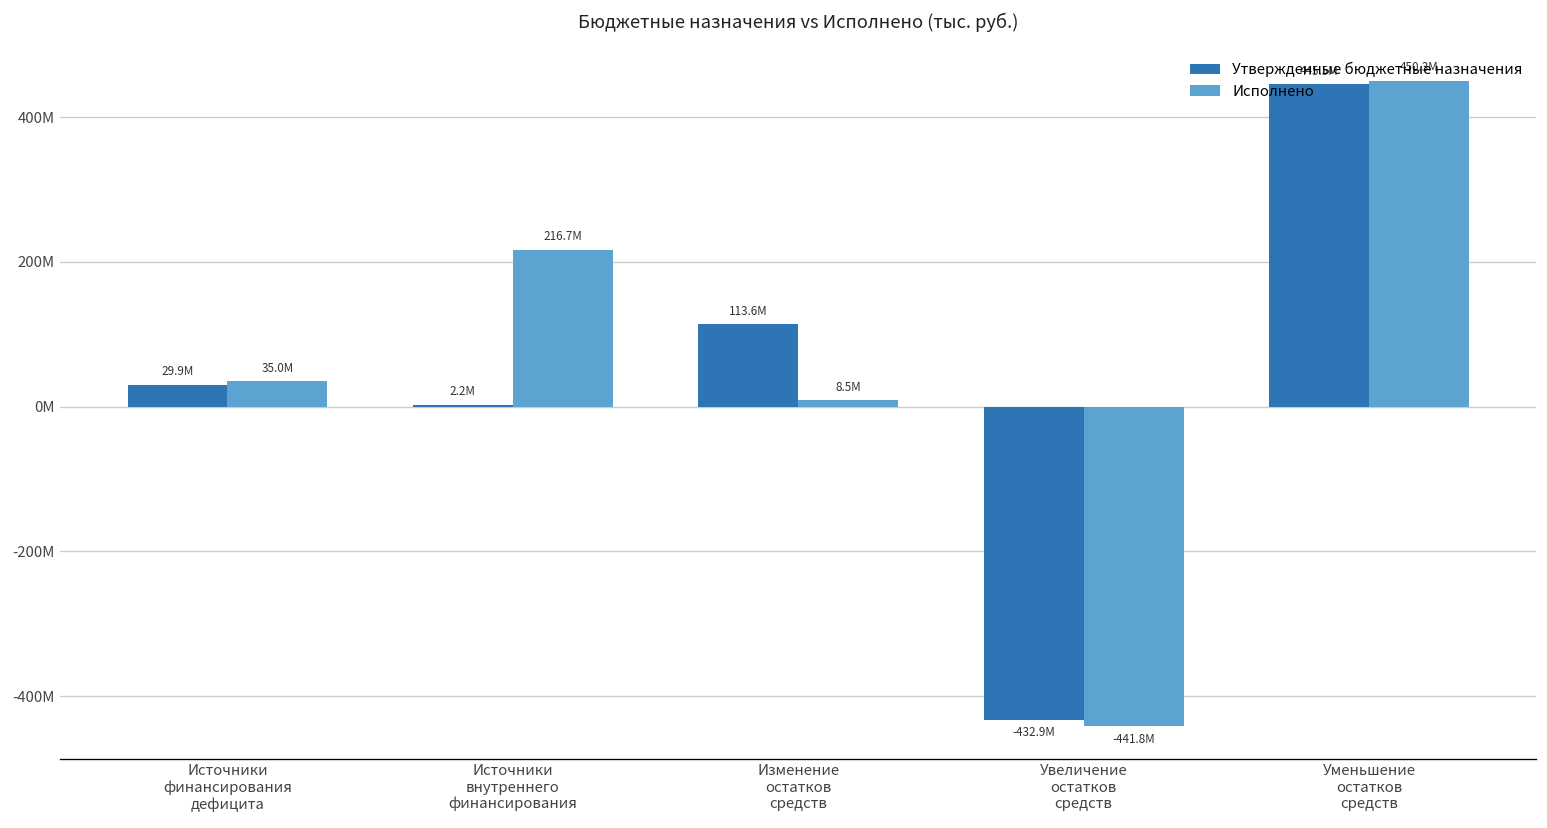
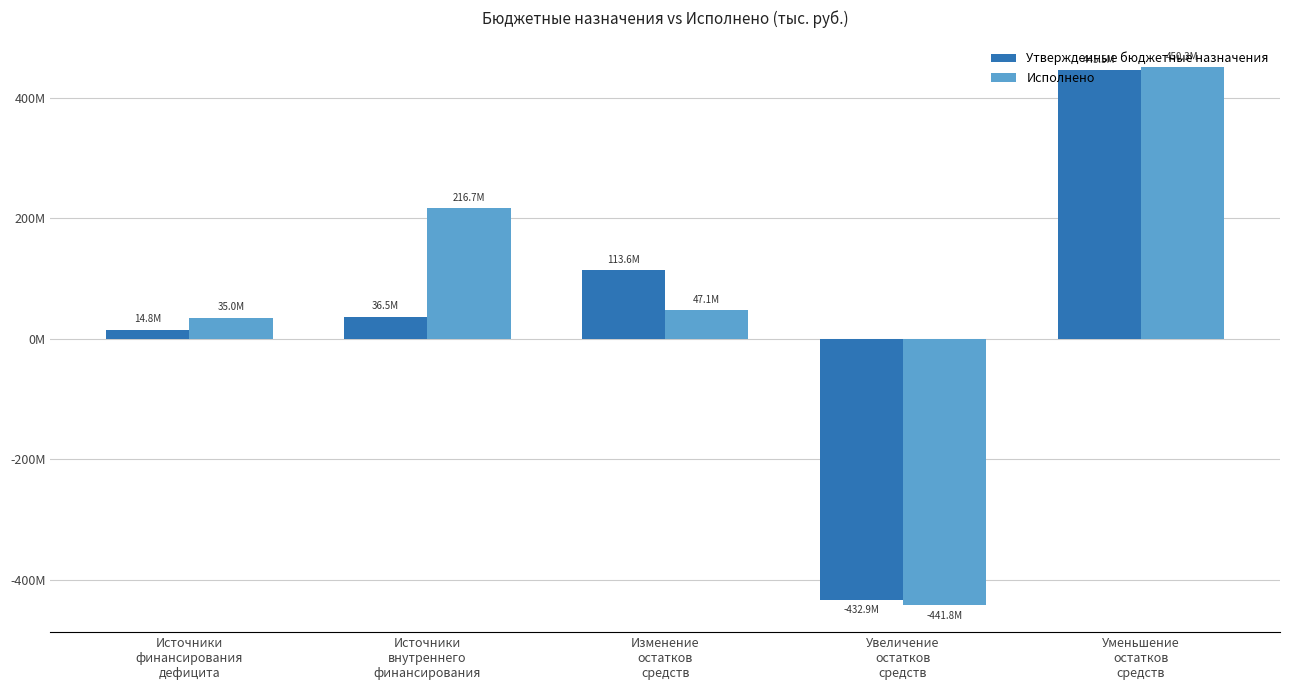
  {
    "Утвержденные бюджетные назначения": {
-     "Источники финансирования дефицита": "29.9M",
-     "Источники внутреннего финансирования": "2.2M",
+     "Источники финансирования дефицита": "14.8M",
+     "Источники внутреннего финансирования": "36.5M",
      "Изменение остатков средств": "113.6M",
      "Увеличение остатков средств": "-432.9M",
      "Уменьшение остатков средств": "445.5M"
    },
    "Исполнено": {
      "Источники финансирования дефицита": "35.0M",
      "Источники внутреннего финансирования": "216.7M",
-     "Изменение остатков средств": "8.5M",
+     "Изменение остатков средств": "47.1M",
      "Увеличение остатков средств": "-441.8M",
      "Уменьшение остатков средств": "450.3M"
    }
  }
